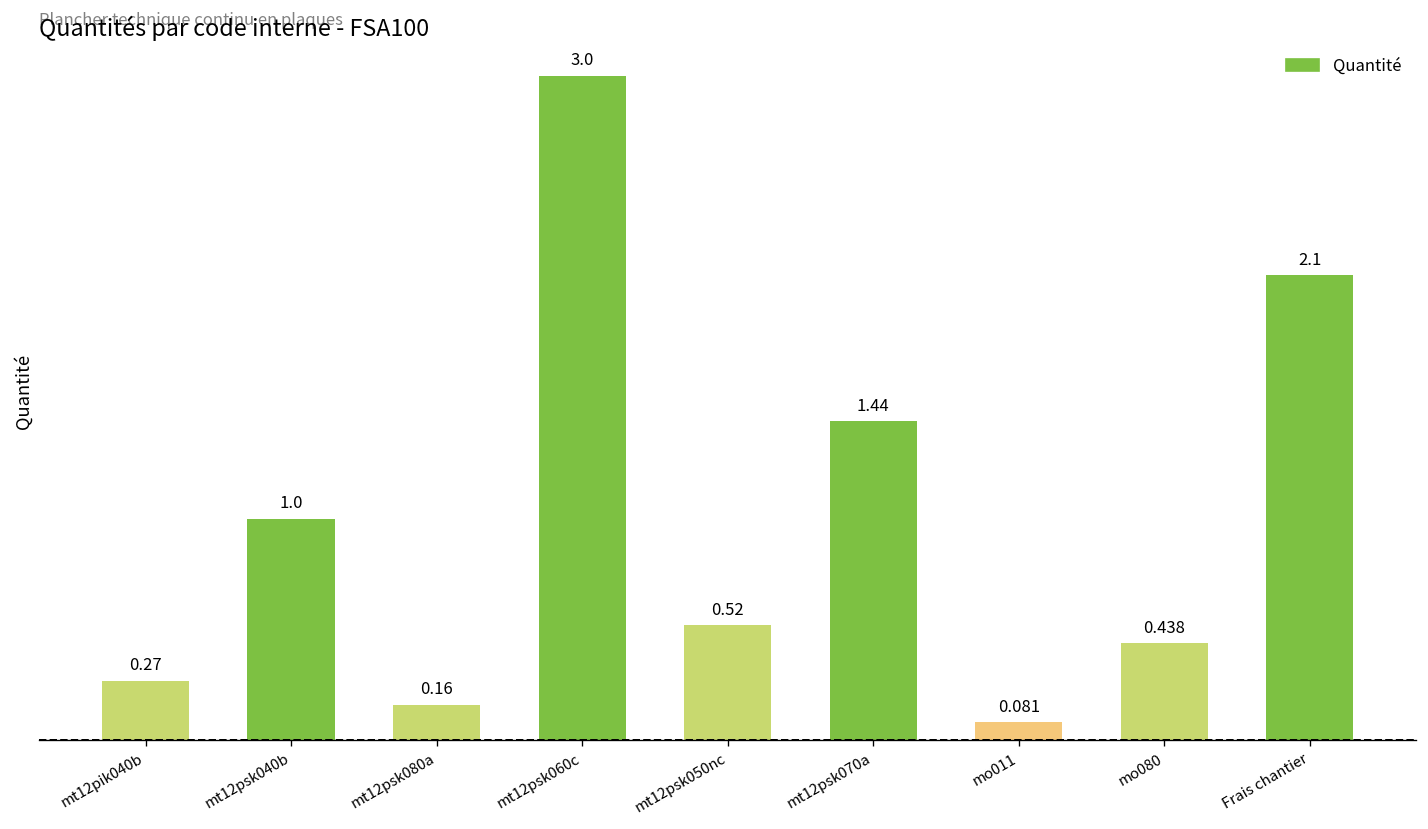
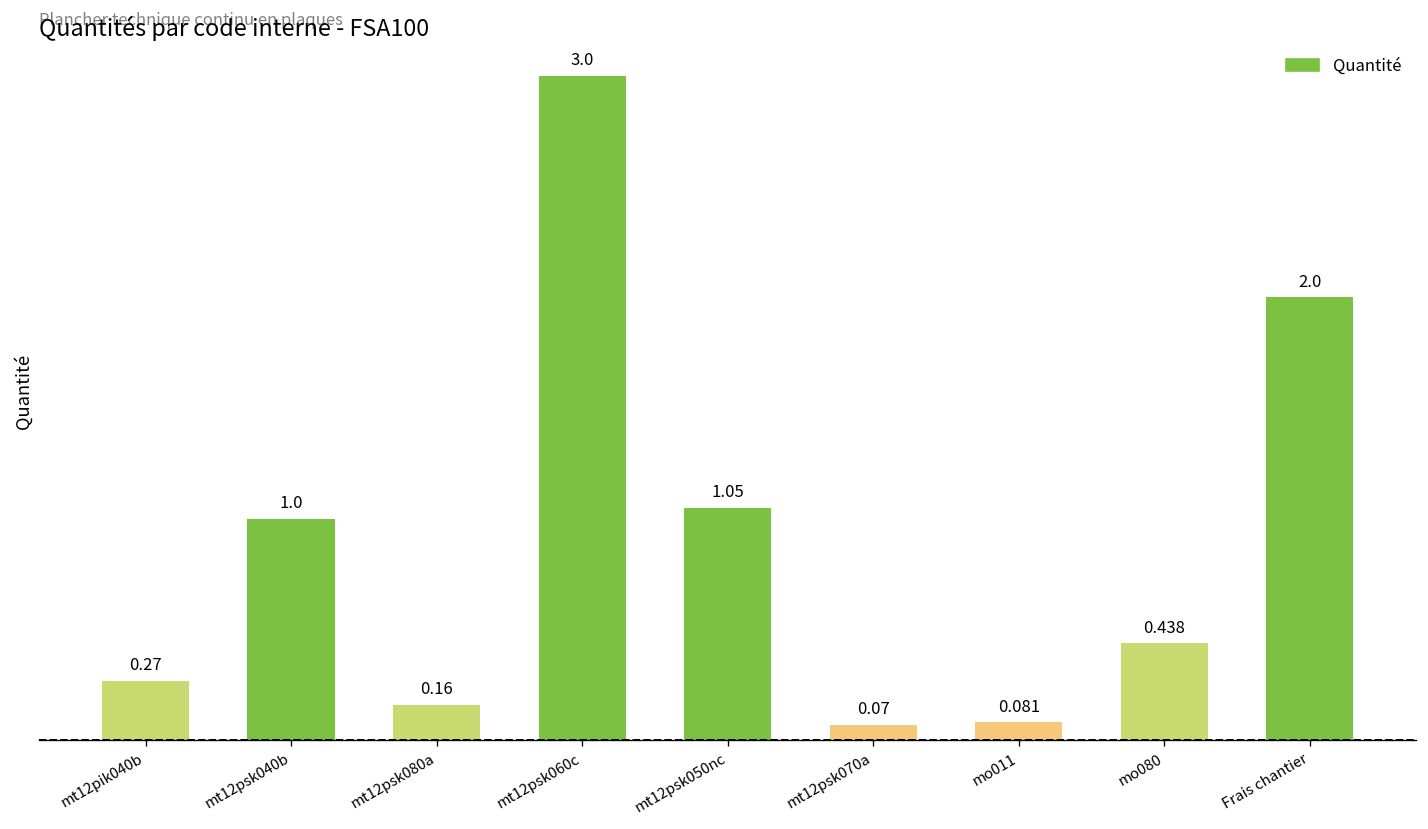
  {
    "mt12pik040b": 0.27,
    "mt12psk040b": 1.0,
    "mt12psk080a": 0.16,
    "mt12psk060c": 3.0,
-   "mt12psk050nc": 0.52,
-   "mt12psk070a": 1.44,
+   "mt12psk050nc": 1.05,
+   "mt12psk070a": 0.07,
    "mo011": 0.081,
    "mo080": 0.438,
-   "Frais chantier": 2.1
+   "Frais chantier": 2.0
  }
